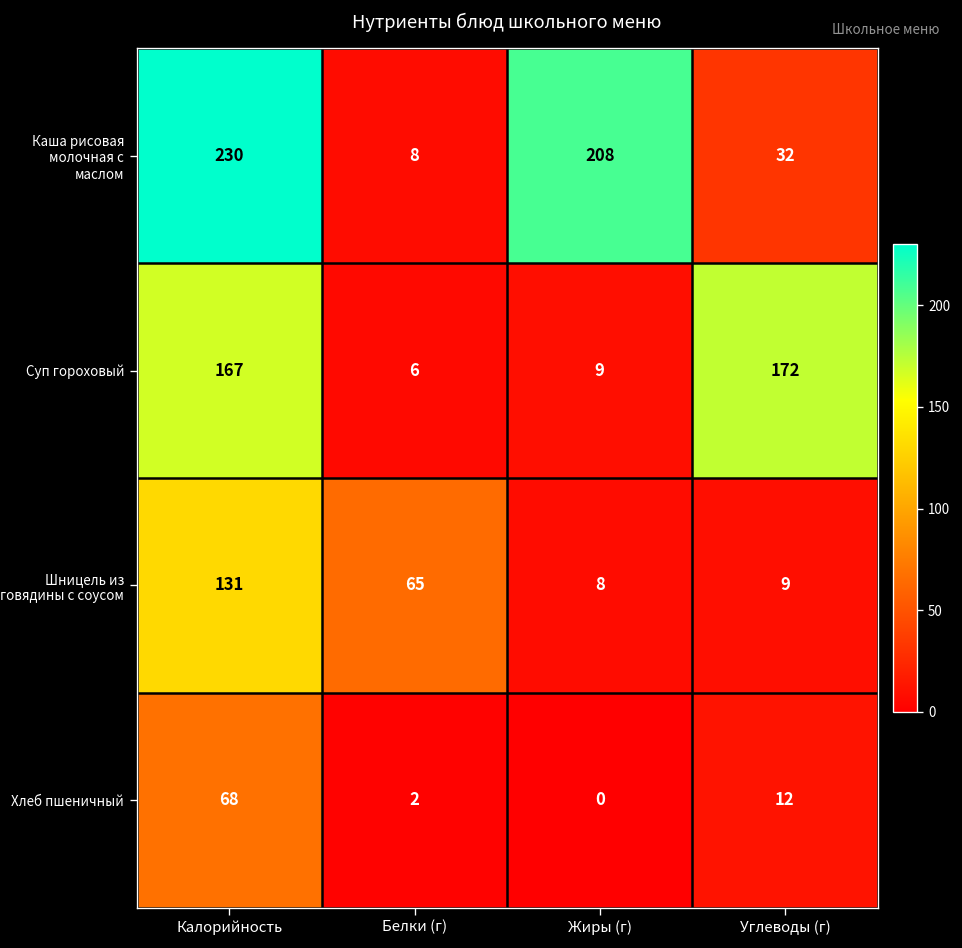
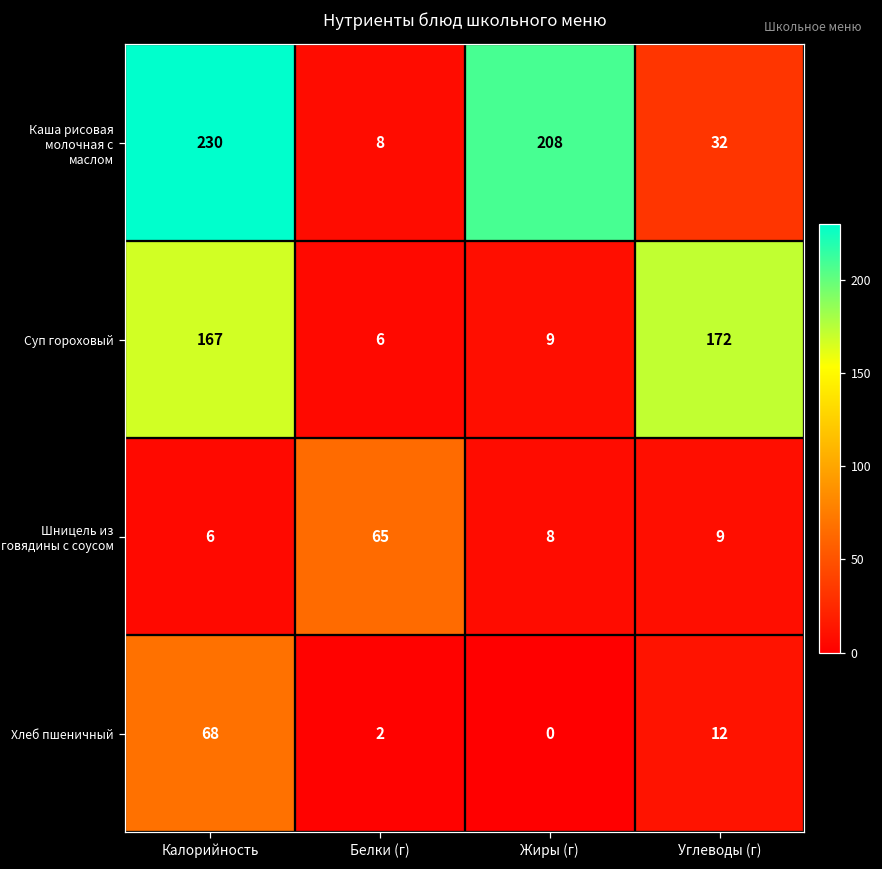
  {
    "Каша рисовая молочная с маслом": {
      "Калорийность": 230,
      "Белки (г)": 8,
      "Жиры (г)": 208,
      "Углеводы (г)": 32
    },
    "Суп гороховый": {
      "Калорийность": 167,
      "Белки (г)": 6,
      "Жиры (г)": 9,
      "Углеводы (г)": 172
    },
    "Шницель из говядины с соусом": {
-     "Калорийность": 131,
+     "Калорийность": 6,
      "Белки (г)": 65,
      "Жиры (г)": 8,
      "Углеводы (г)": 9
    },
    "Хлеб пшеничный": {
      "Калорийность": 68,
      "Белки (г)": 2,
      "Жиры (г)": 0,
      "Углеводы (г)": 12
    }
  }
